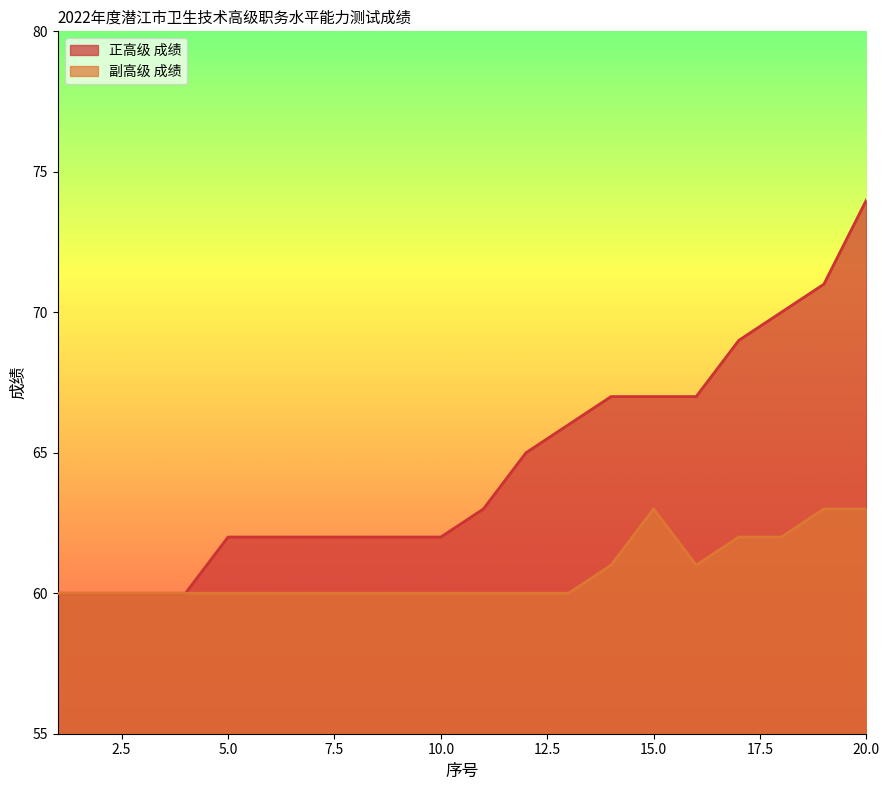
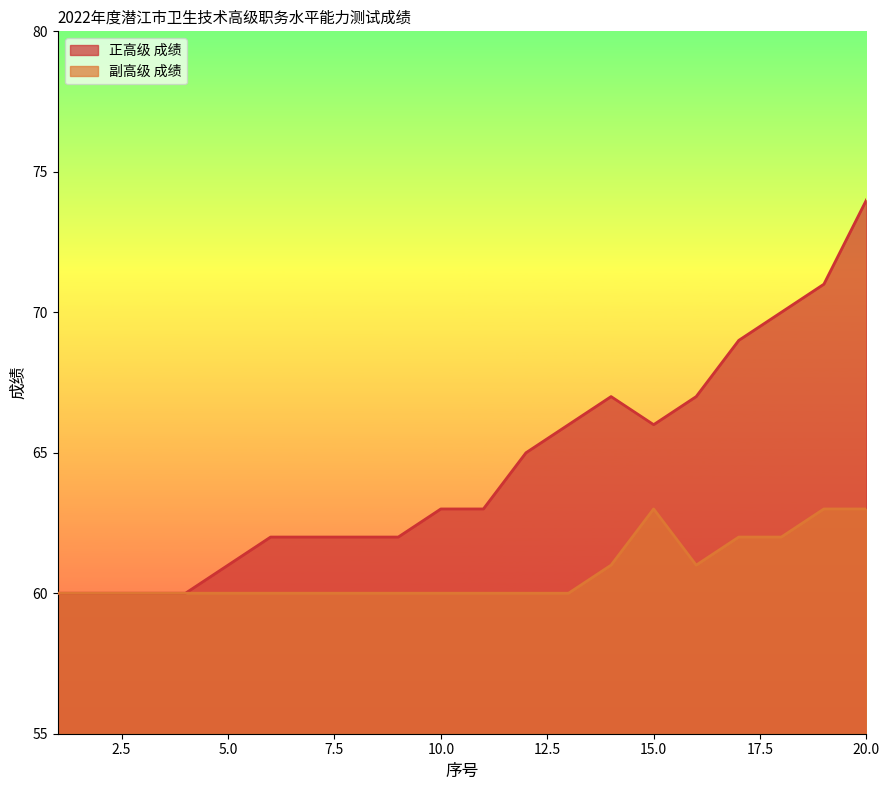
  {
    "正高级 成绩": {
-     "5.0": 62,
-     "10.0": 62,
-     "15.0": 67,
+     "5.0": 61,
+     "10.0": 63,
+     "15.0": 66,
      "20.0": 74
    },
    "副高级 成绩": {
      "5.0": 60,
      "10.0": 60,
      "15.0": 63,
      "20.0": 63
    }
  }
